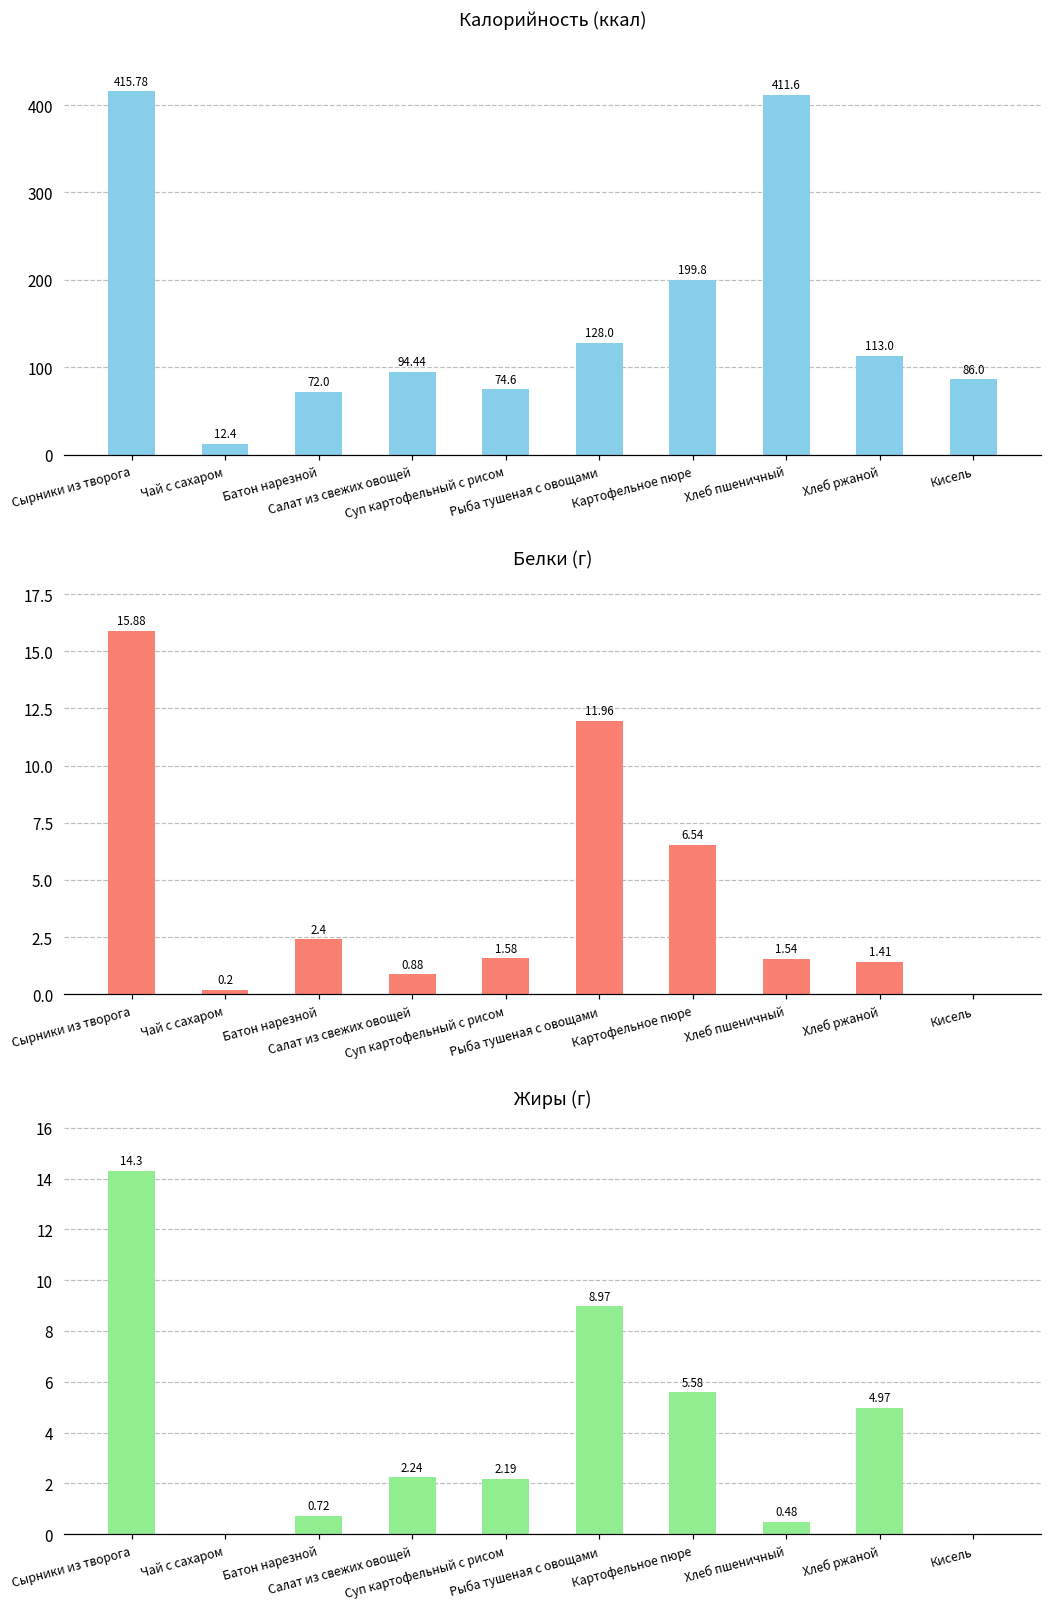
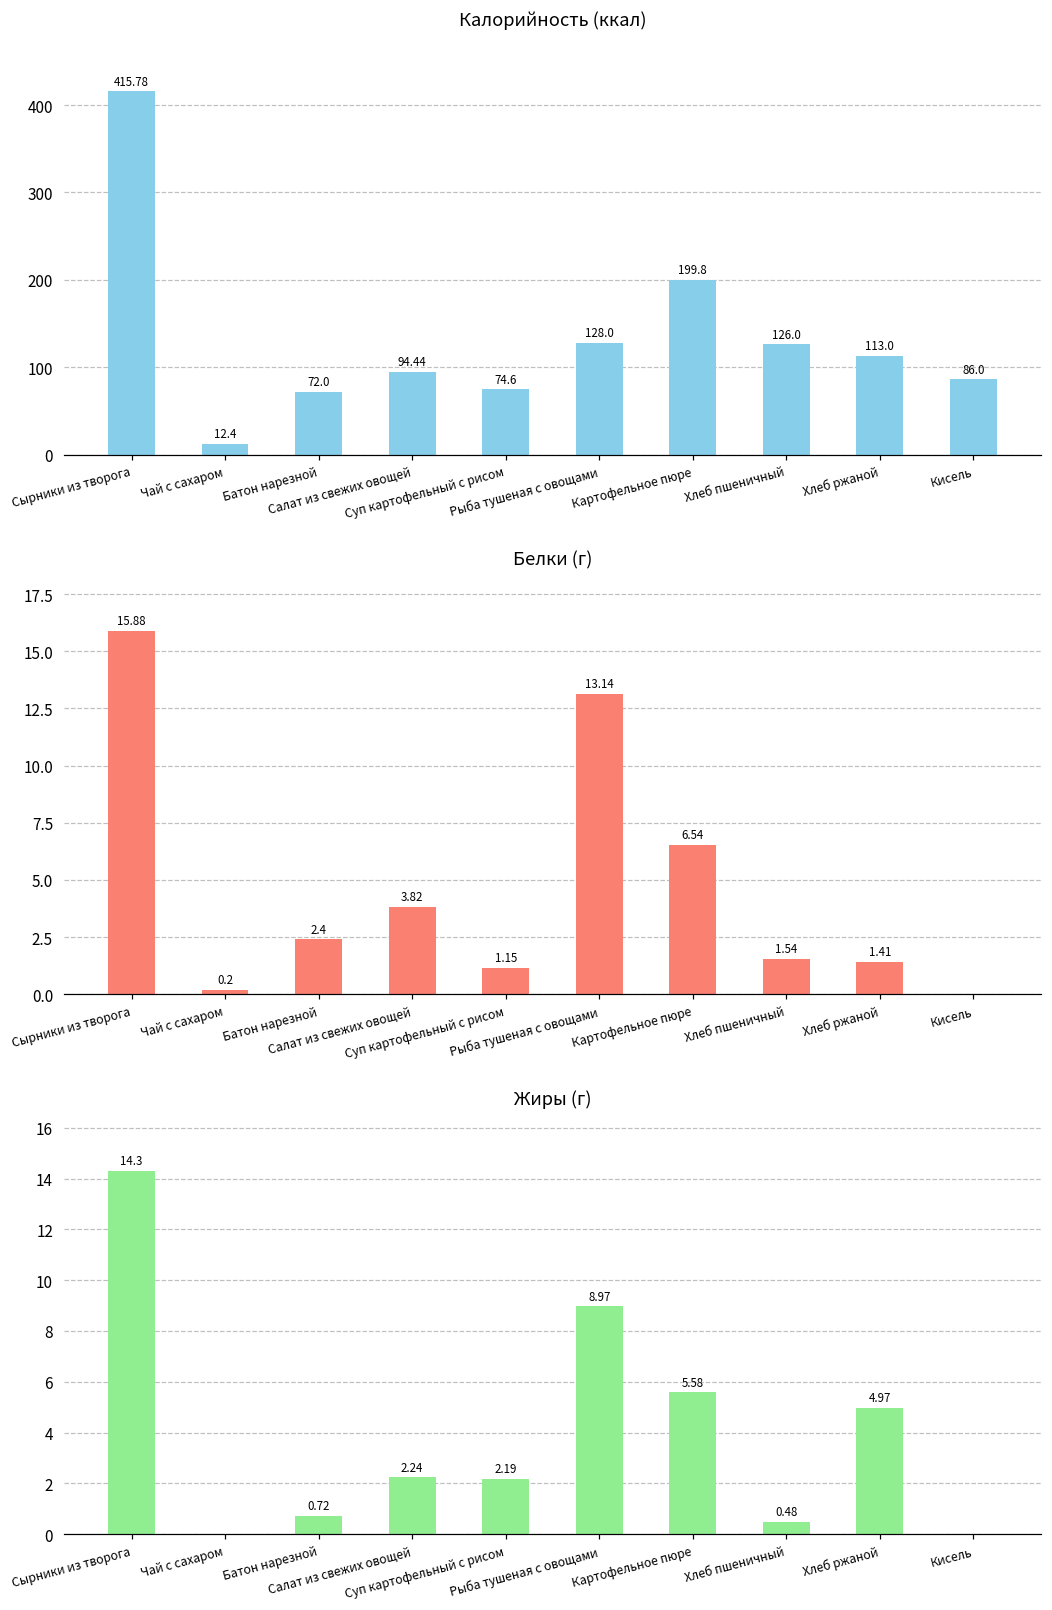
  {
    "Калорийность (ккал)": {
      "Сырники из творога": 415.78,
      "Чай с сахаром": 12.4,
      "Батон нарезной": 72.0,
      "Салат из свежих овощей": 94.44,
      "Суп картофельный с рисом": 74.6,
      "Рыба тушеная с овощами": 128.0,
      "Картофельное пюре": 199.8,
-     "Хлеб пшеничный": 411.6,
+     "Хлеб пшеничный": 126.0,
      "Хлеб ржаной": 113.0,
      "Кисель": 86.0
    },
    "Белки (г)": {
      "Сырники из творога": 15.88,
      "Чай с сахаром": 0.2,
      "Батон нарезной": 2.4,
-     "Салат из свежих овощей": 0.88,
-     "Суп картофельный с рисом": 1.58,
-     "Рыба тушеная с овощами": 11.96,
+     "Салат из свежих овощей": 3.82,
+     "Суп картофельный с рисом": 1.15,
+     "Рыба тушеная с овощами": 13.14,
      "Картофельное пюре": 6.54,
      "Хлеб пшеничный": 1.54,
      "Хлеб ржаной": 1.41
    },
    "Жиры (г)": {
      "Сырники из творога": 14.3,
      "Батон нарезной": 0.72,
      "Салат из свежих овощей": 2.24,
      "Суп картофельный с рисом": 2.19,
      "Рыба тушеная с овощами": 8.97,
      "Картофельное пюре": 5.58,
      "Хлеб пшеничный": 0.48,
      "Хлеб ржаной": 4.97
    }
  }
